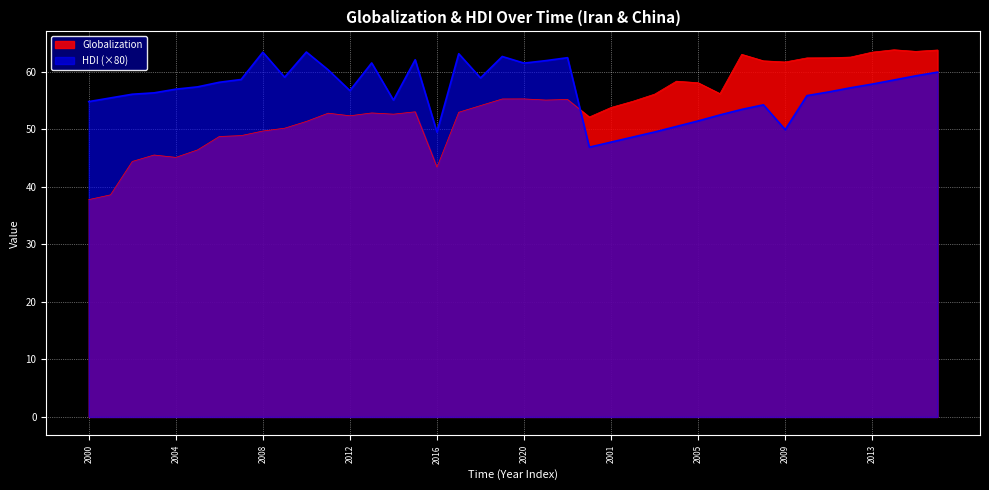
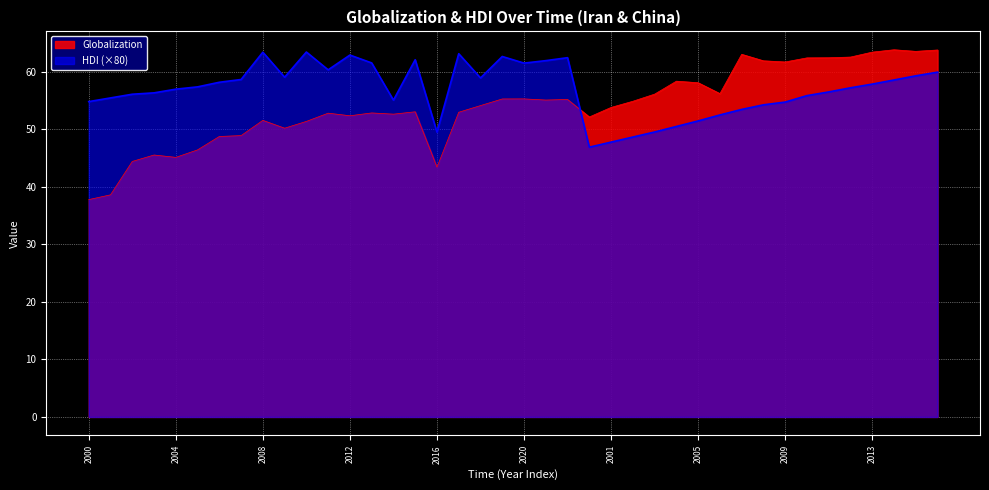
  {
    "Globalization": {
      "2000": 38,
      "2004": 45,
-     "2008": 50,
+     "2008": 52,
      "2012": 52,
      "2016": 43,
      "2020": 55,
      "2001": 54,
      "2005": 58,
      "2009": 62,
      "2013": 63
    },
    "HDI (×80)": {
      "2000": 55,
      "2004": 57,
      "2008": 63,
-     "2012": 57,
+     "2012": 63,
      "2016": 50,
      "2020": 61,
      "2001": 48,
      "2005": 51,
-     "2009": 50,
+     "2009": 55,
      "2013": 58
    }
  }
